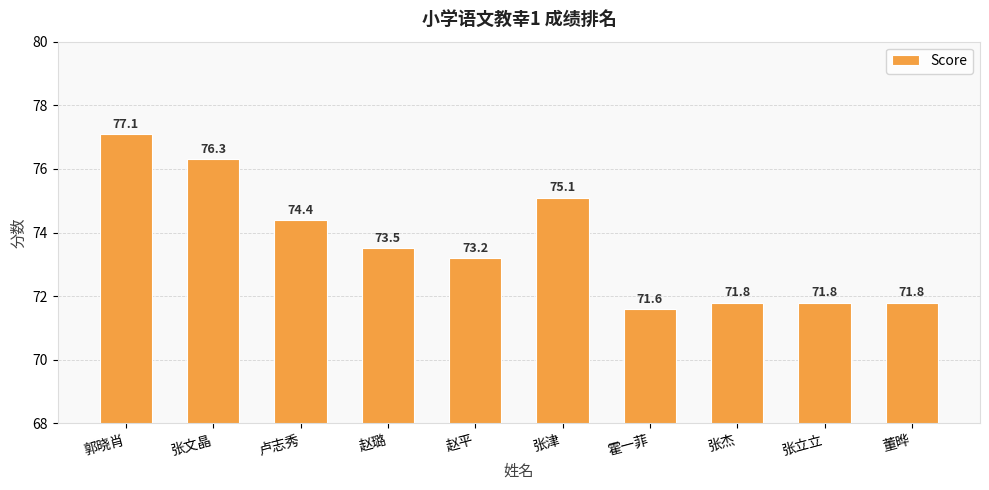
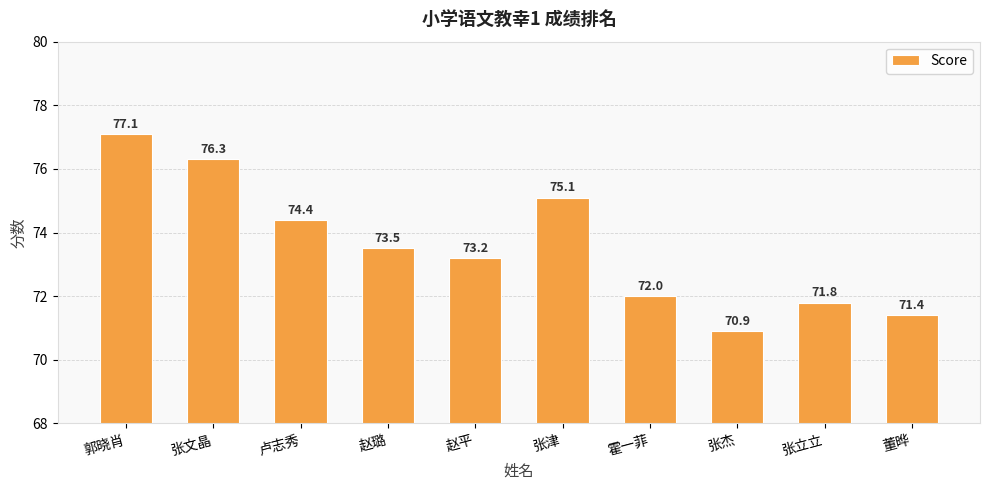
  {
    "郭晓肖": 77.1,
    "张文晶": 76.3,
    "卢志秀": 74.4,
    "赵璐": 73.5,
    "赵平": 73.2,
    "张津": 75.1,
-   "霍一菲": 71.6,
-   "张杰": 71.8,
+   "霍一菲": 72.0,
+   "张杰": 70.9,
    "张立立": 71.8,
-   "董晔": 71.8
+   "董晔": 71.4
  }
